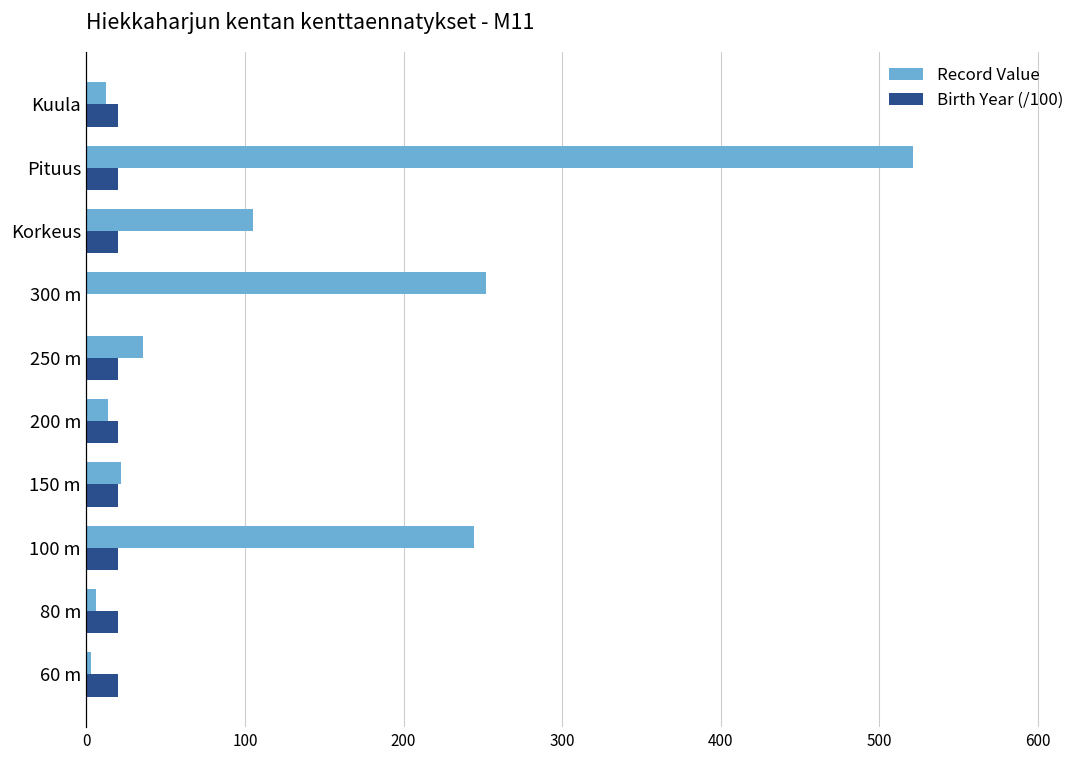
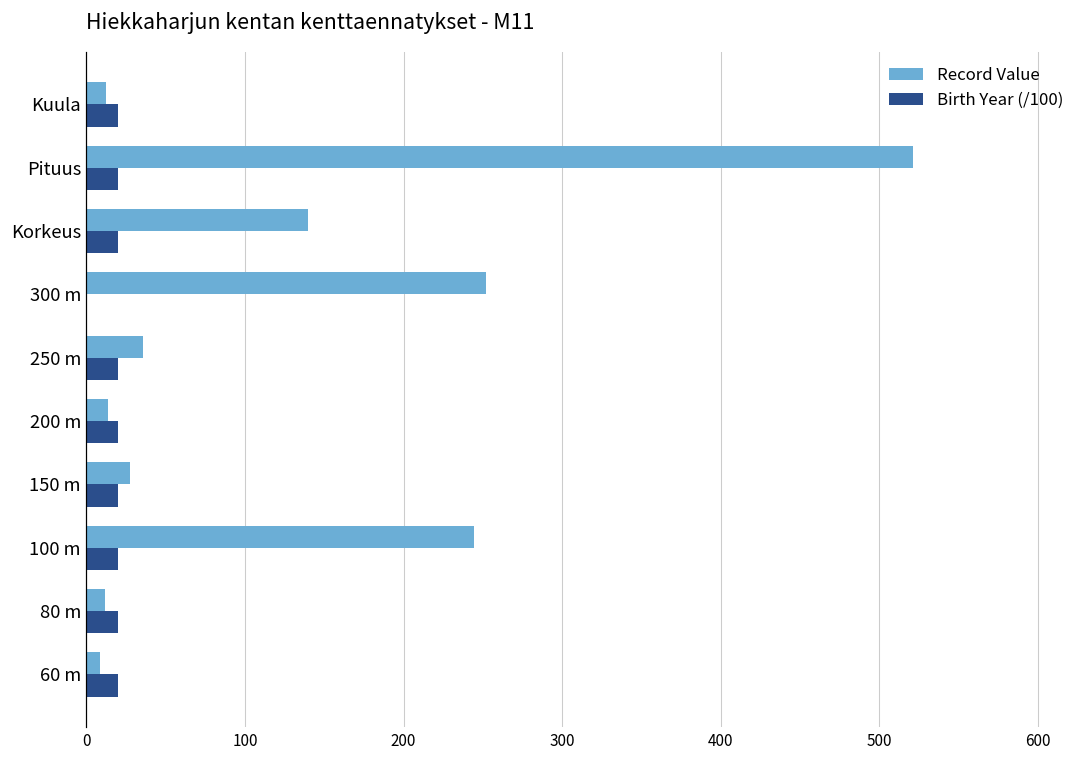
  {
    "Record Value": {
      "Kuula": 13,
      "Pituus": 521,
-     "Korkeus": 105,
+     "Korkeus": 140,
      "300 m": 252,
      "250 m": 36,
      "200 m": 13,
-     "150 m": 22,
+     "150 m": 28,
      "100 m": 244,
-     "80 m": 6,
-     "60 m": 3
+     "80 m": 12,
+     "60 m": 8
    },
    "Birth Year (/100)": {
      "Kuula": 20,
      "Pituus": 20,
      "Korkeus": 20,
      "300 m": 0,
      "250 m": 20,
      "200 m": 20,
      "150 m": 20,
      "100 m": 20,
      "80 m": 20,
      "60 m": 20
    }
  }
